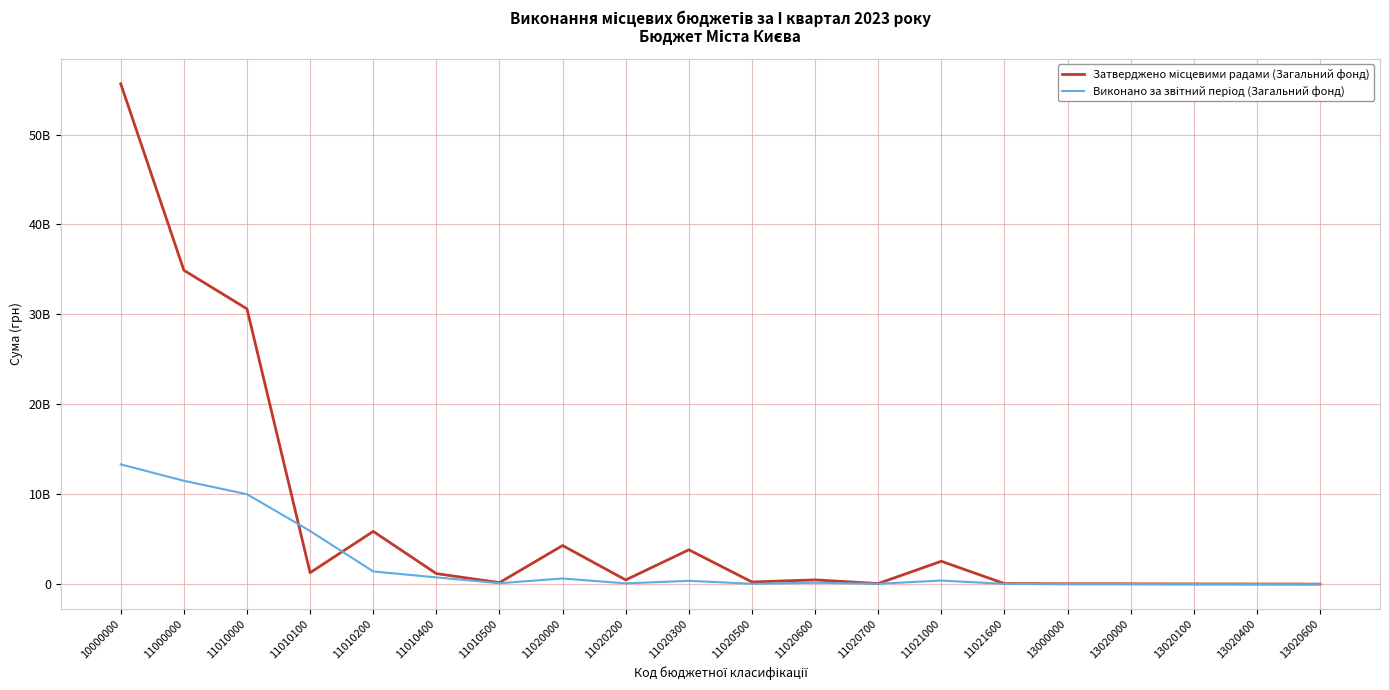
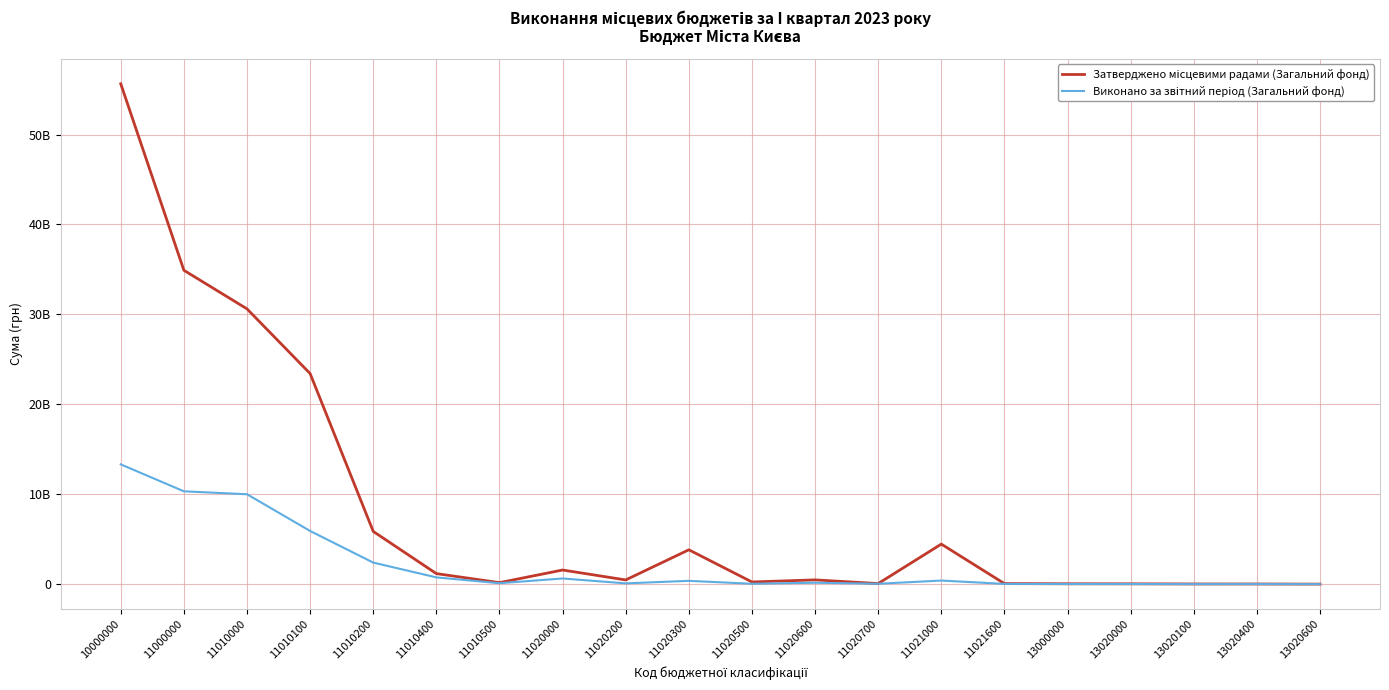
  {
    "Затверджено місцевими радами (Загальний фонд)": {
      "10000000": 56000000000,
      "11000000": 35000000000,
      "11010000": 31000000000,
-     "11010100": 1000000000,
+     "11010100": 23000000000,
      "11010200": 6000000000,
      "11010400": 1000000000,
-     "11020000": 4000000000,
+     "11020000": 2000000000,
      "11020200": 0,
      "11020300": 4000000000,
      "11020600": 0,
-     "11021000": 3000000000
+     "11021000": 4000000000
    },
    "Виконано за звітний період (Загальний фонд)": {
      "10000000": 13000000000,
-     "11000000": 11000000000,
+     "11000000": 10000000000,
      "11010000": 10000000000,
      "11010100": 6000000000,
-     "11010200": 1000000000,
+     "11010200": 2000000000,
      "11010400": 1000000000,
      "11020000": 1000000000,
      "11020200": 0,
      "11020300": 0,
      "11020600": 0,
      "11021000": 0
    }
  }
